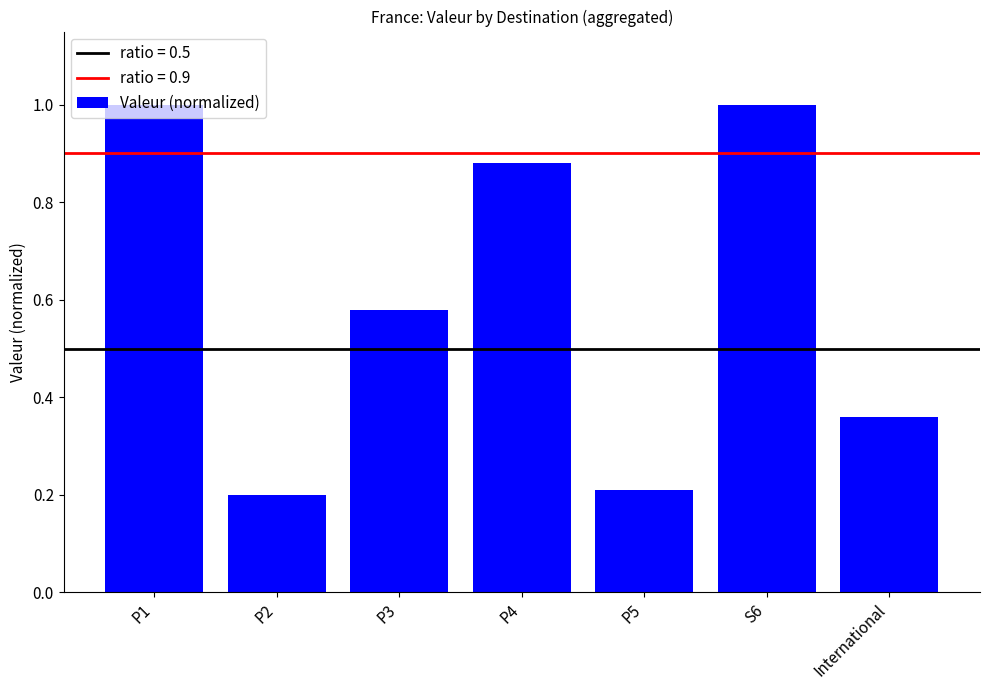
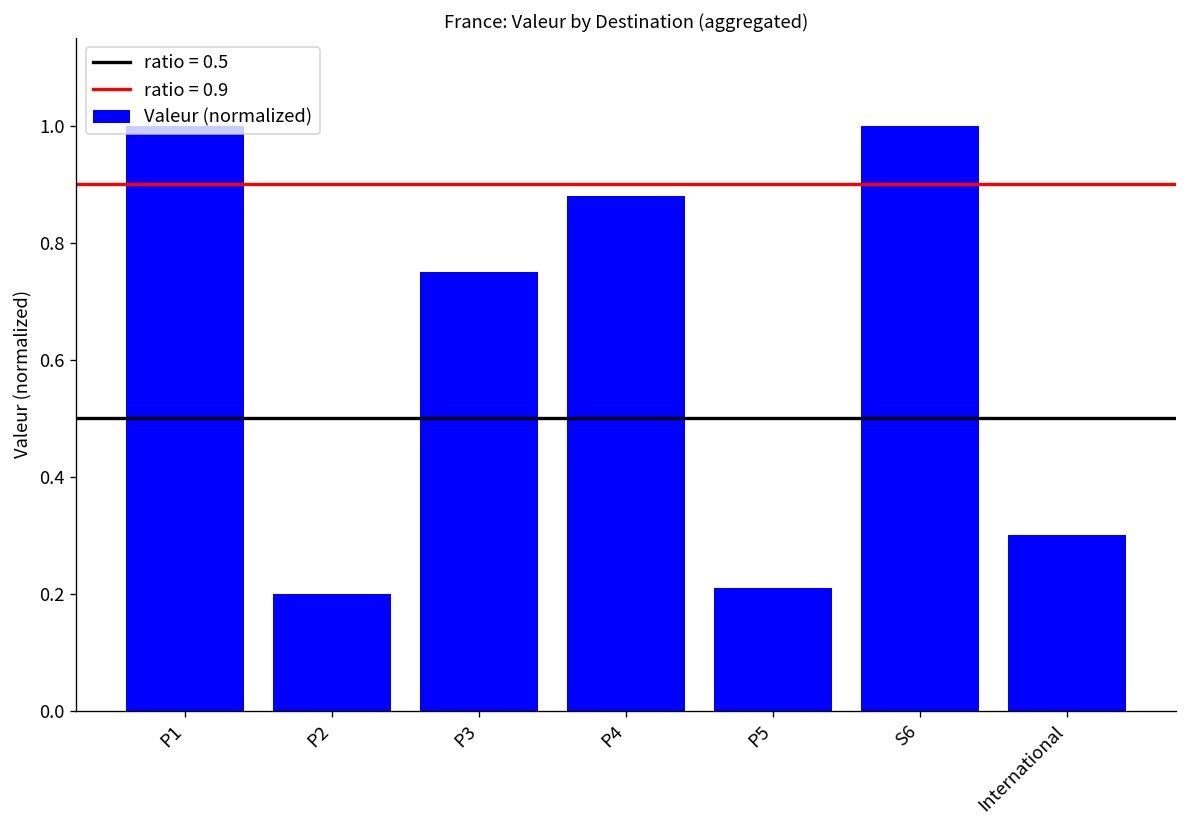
  {
    "P2": 0.20,
-   "P3": 0.58,
+   "P3": 0.75,
    "P4": 0.88,
    "P5": 0.21,
    "S6": 1.00,
-   "International": 0.36
+   "International": 0.30
  }
